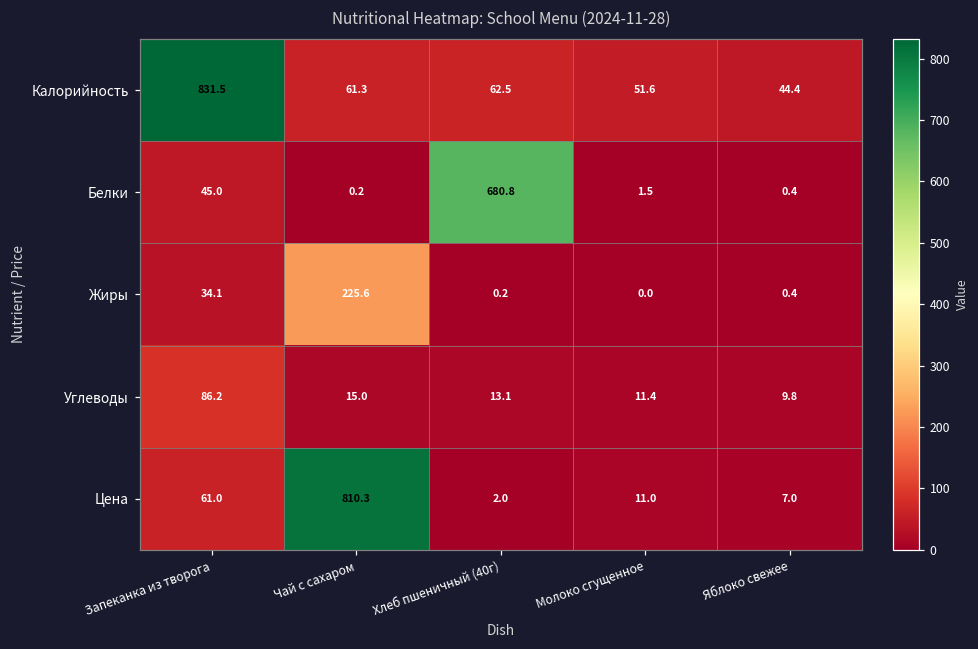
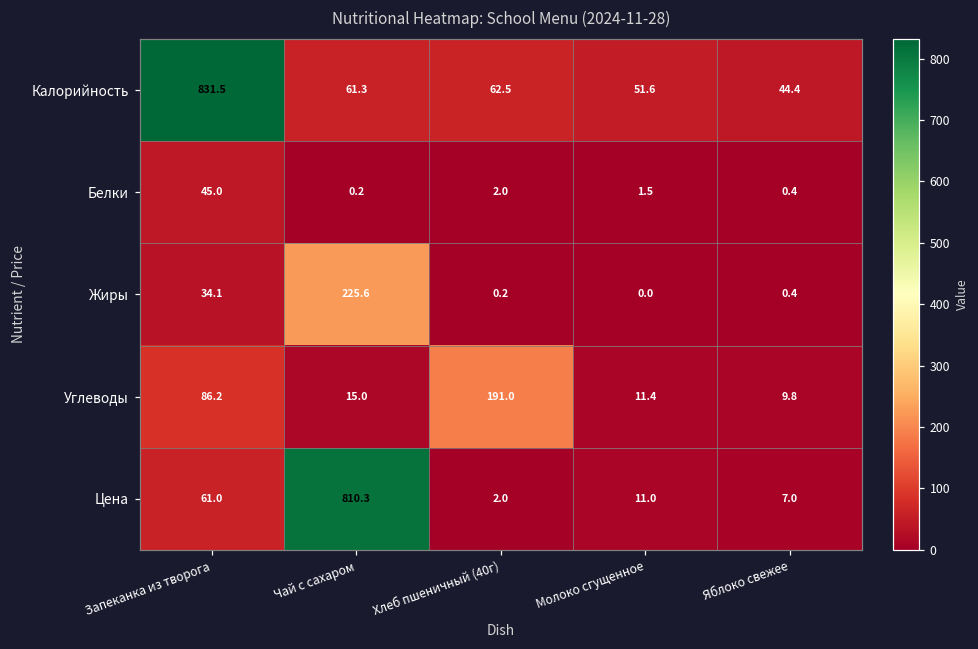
  {
    "Калорийность": {
      "Запеканка из творога": 831.5,
      "Чай с сахаром": 61.3,
      "Хлеб пшеничный (40г)": 62.5,
      "Молоко сгущенное": 51.6,
      "Яблоко свежее": 44.4
    },
    "Белки": {
      "Запеканка из творога": 45.0,
      "Чай с сахаром": 0.2,
-     "Хлеб пшеничный (40г)": 680.8,
+     "Хлеб пшеничный (40г)": 2.0,
      "Молоко сгущенное": 1.5,
      "Яблоко свежее": 0.4
    },
    "Жиры": {
      "Запеканка из творога": 34.1,
      "Чай с сахаром": 225.6,
      "Хлеб пшеничный (40г)": 0.2,
      "Молоко сгущенное": 0.0,
      "Яблоко свежее": 0.4
    },
    "Углеводы": {
      "Запеканка из творога": 86.2,
      "Чай с сахаром": 15.0,
-     "Хлеб пшеничный (40г)": 13.1,
+     "Хлеб пшеничный (40г)": 191.0,
      "Молоко сгущенное": 11.4,
      "Яблоко свежее": 9.8
    },
    "Цена": {
      "Запеканка из творога": 61.0,
      "Чай с сахаром": 810.3,
      "Хлеб пшеничный (40г)": 2.0,
      "Молоко сгущенное": 11.0,
      "Яблоко свежее": 7.0
    }
  }
